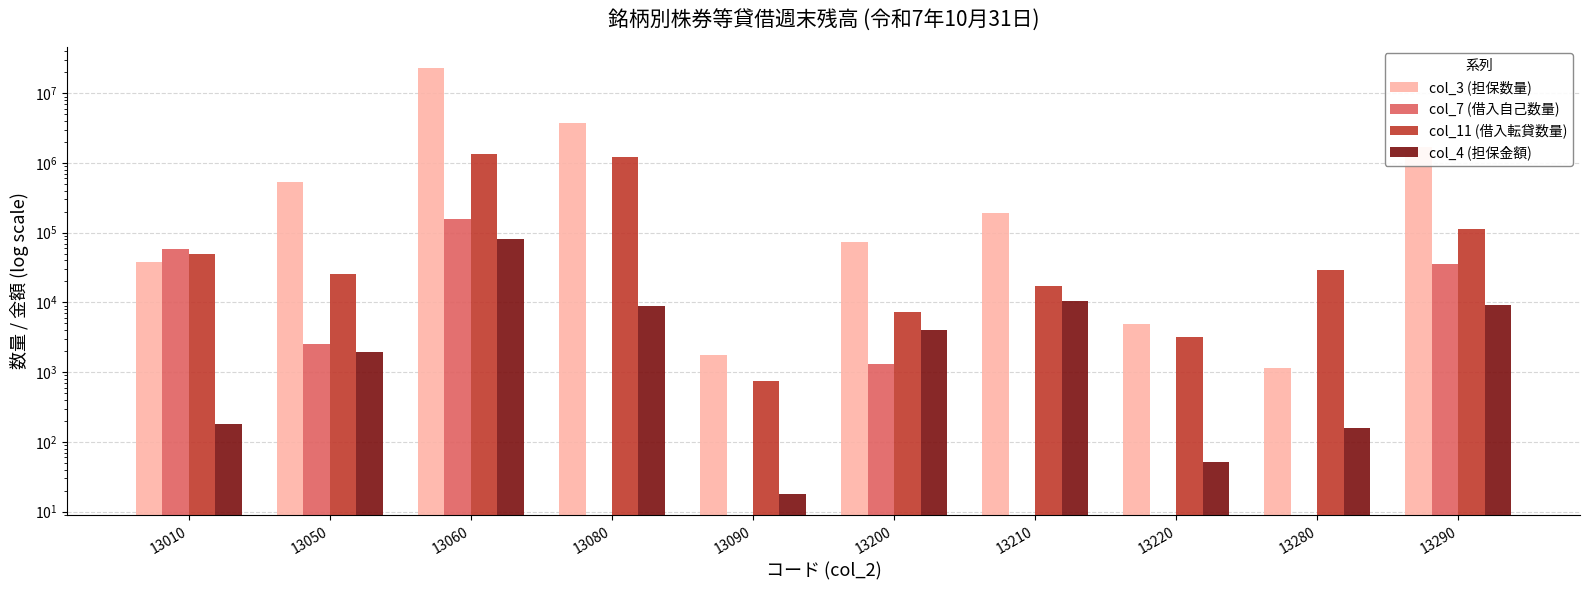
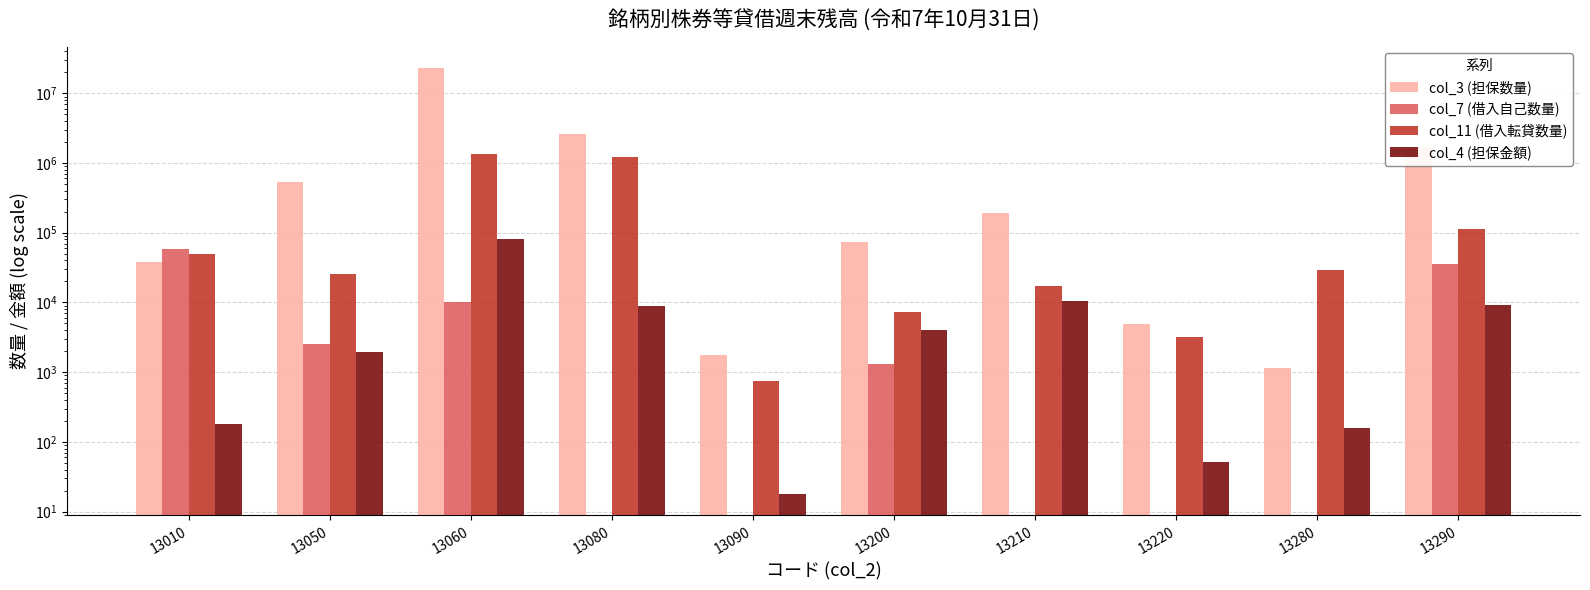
  {
    "col_3 (担保数量)": {
      "13010": 40000,
      "13050": 500000,
      "13060": 23000000,
-     "13080": 4000000,
+     "13080": 2600000,
      "13090": 1700,
      "13200": 70000,
      "13210": 190000,
      "13220": 5000,
      "13280": 1100
    },
    "col_7 (借入自己数量)": {
      "13010": 60000,
      "13050": 2500,
-     "13060": 160000,
+     "13060": 10000,
      "13200": 1300,
      "13290": 40000
    },
    "col_11 (借入転貸数量)": {
      "13010": 50000,
      "13050": 26000,
      "13060": 1300000,
      "13080": 1200000,
      "13090": 800,
      "13200": 7000,
      "13210": 17000,
      "13220": 3000,
      "13280": 29000,
      "13290": 110000
    },
    "col_4 (担保金額)": {
      "13010": 180,
      "13050": 1900,
      "13060": 80000,
      "13080": 9000,
      "13090": 18,
      "13200": 4000,
      "13210": 11000,
      "13220": 50,
      "13280": 160,
      "13290": 9000
    }
  }
